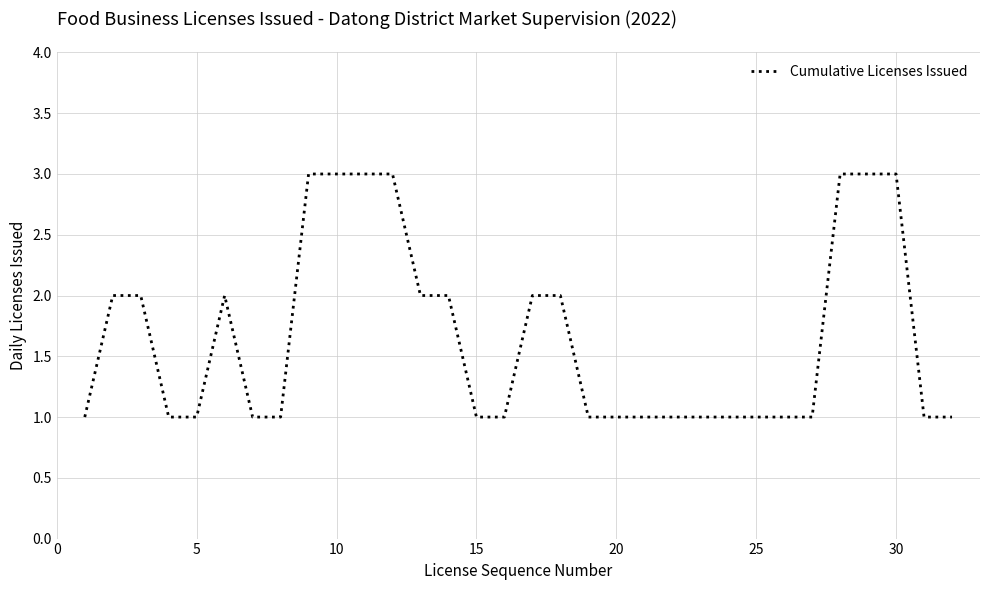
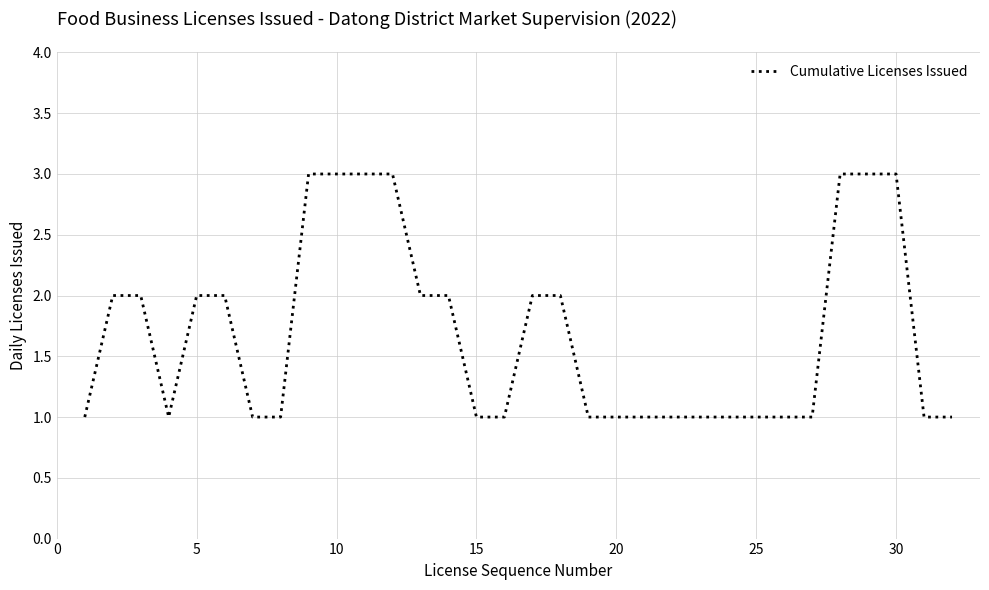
  {
-   "5": 1,
+   "5": 2,
    "10": 3,
    "15": 1,
    "20": 1,
    "25": 1,
    "30": 3
  }
